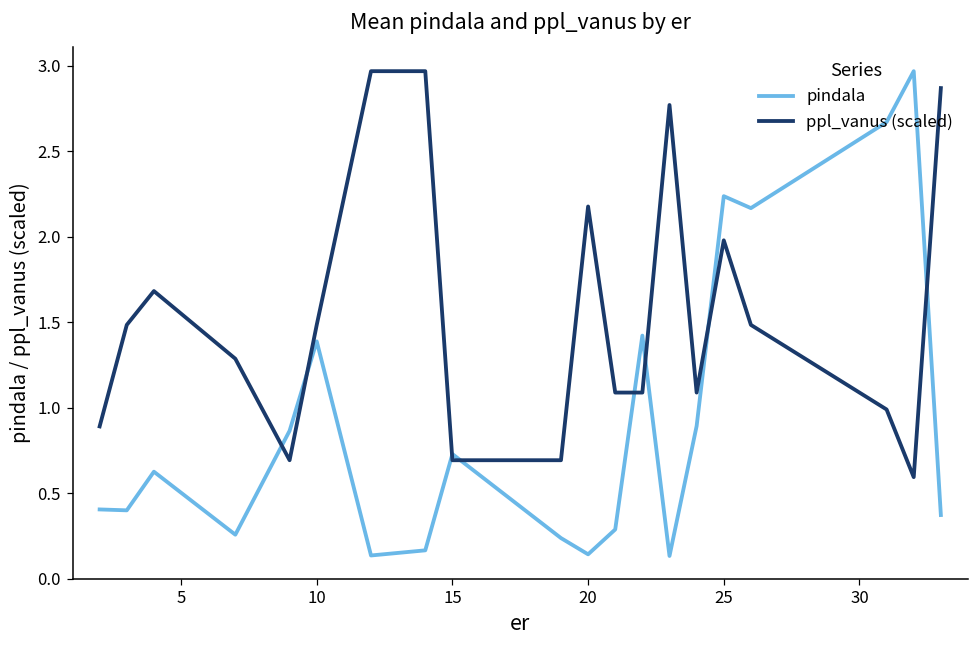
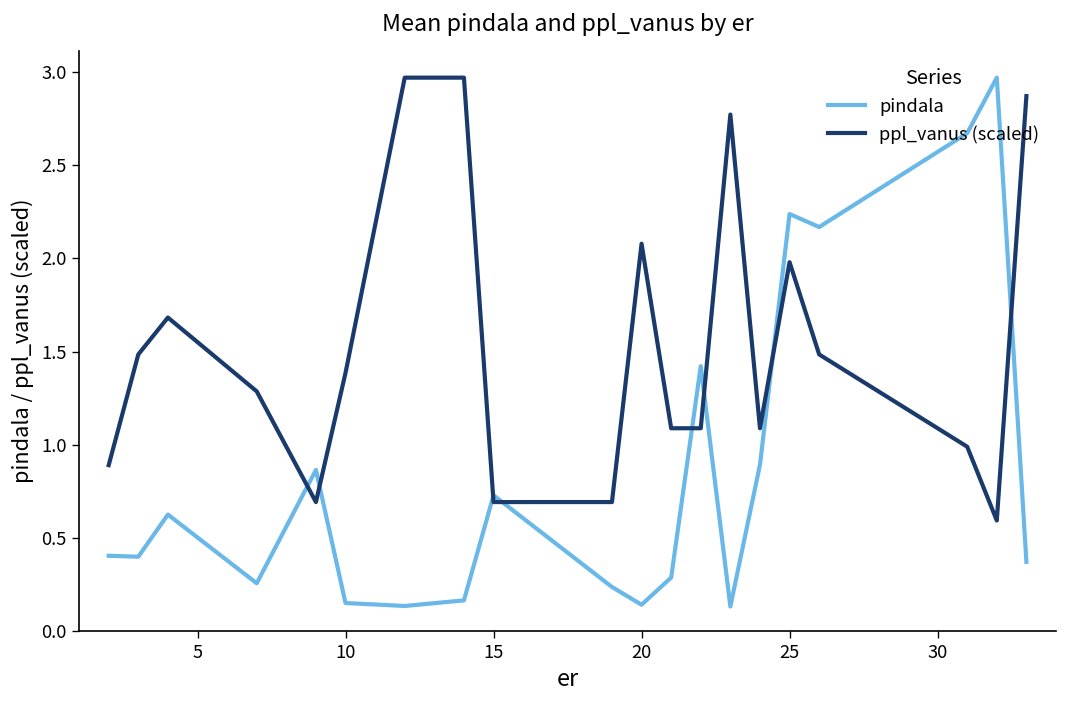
  {
    "pindala": {
-     "10": 1.39,
+     "10": 0.15,
      "15": 0.73,
      "20": 0.14,
      "25": 2.24
    },
    "ppl_vanus (scaled)": {
-     "10": 1.48,
+     "10": 1.39,
      "15": 0.69,
-     "20": 2.18,
+     "20": 2.08,
      "25": 1.98
    }
  }
